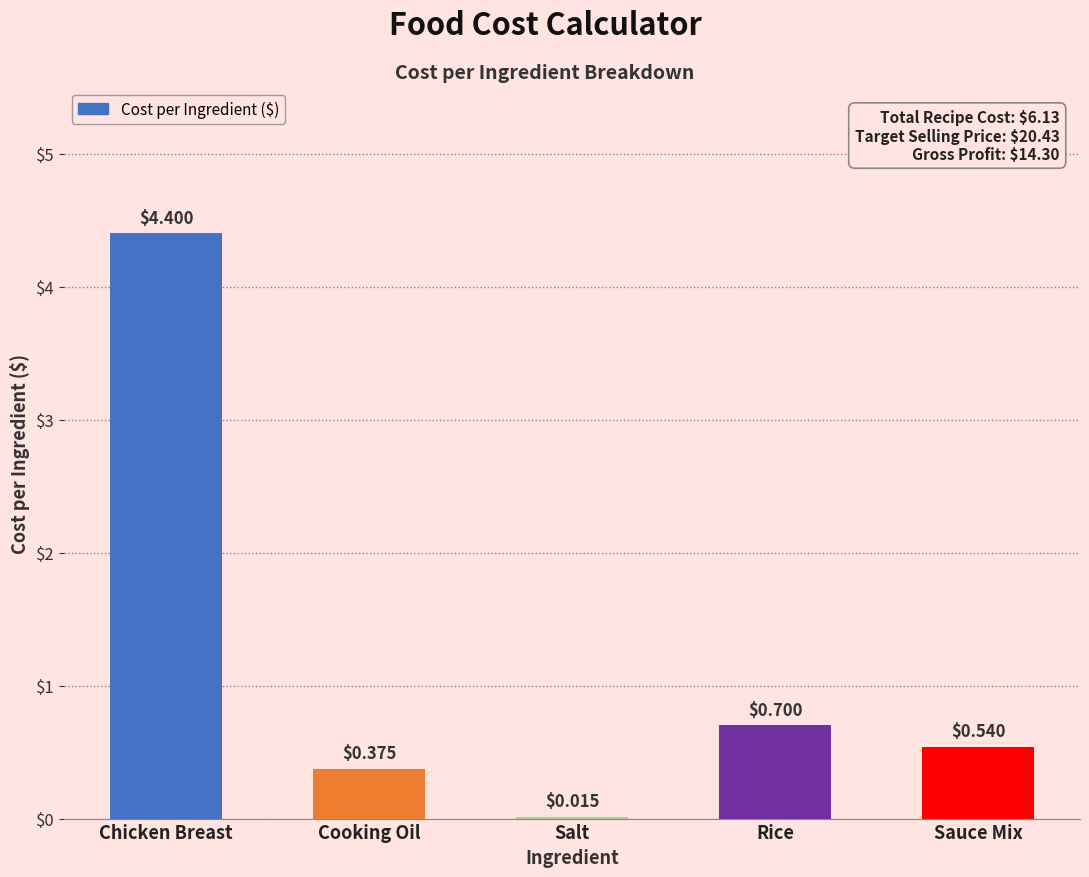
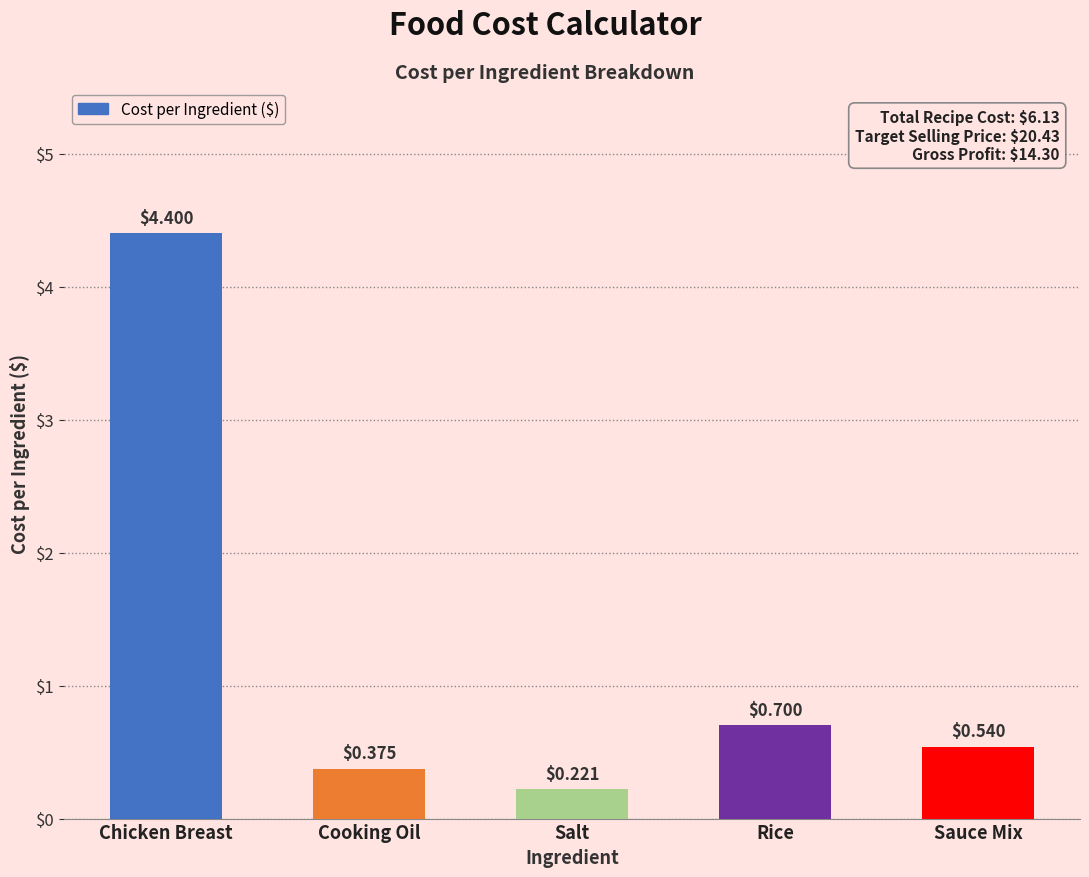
  {
    "Chicken Breast": "$4.400",
    "Cooking Oil": "$0.375",
-   "Salt": "$0.015",
+   "Salt": "$0.221",
    "Rice": "$0.700",
    "Sauce Mix": "$0.540"
  }
